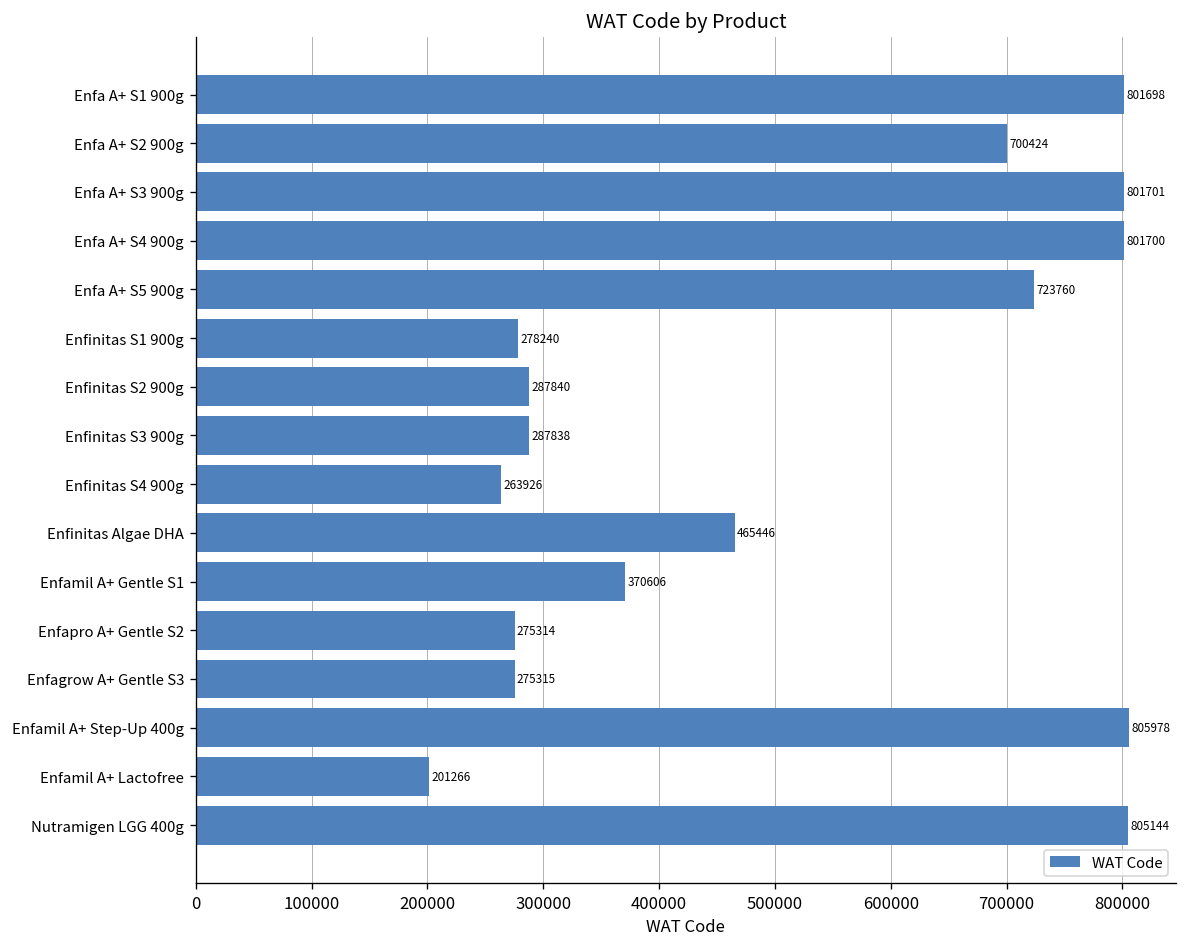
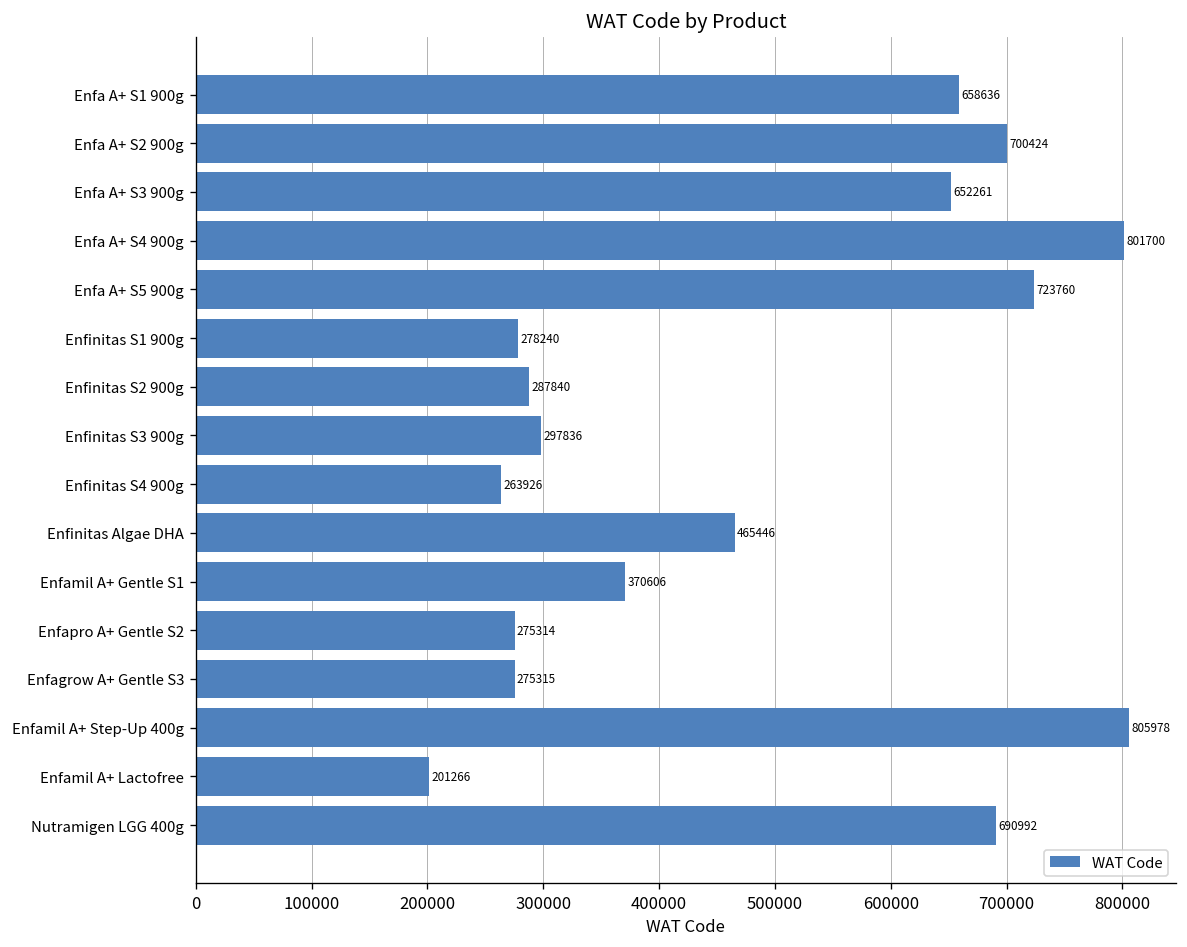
  {
-   "Enfa A+ S1 900g": 801698,
+   "Enfa A+ S1 900g": 658636,
    "Enfa A+ S2 900g": 700424,
-   "Enfa A+ S3 900g": 801701,
+   "Enfa A+ S3 900g": 652261,
    "Enfa A+ S4 900g": 801700,
    "Enfa A+ S5 900g": 723760,
    "Enfinitas S1 900g": 278240,
    "Enfinitas S2 900g": 287840,
-   "Enfinitas S3 900g": 287838,
+   "Enfinitas S3 900g": 297836,
    "Enfinitas S4 900g": 263926,
    "Enfinitas Algae DHA": 465446,
    "Enfamil A+ Gentle S1": 370606,
    "Enfapro A+ Gentle S2": 275314,
    "Enfagrow A+ Gentle S3": 275315,
    "Enfamil A+ Step-Up 400g": 805978,
    "Enfamil A+ Lactofree": 201266,
-   "Nutramigen LGG 400g": 805144
+   "Nutramigen LGG 400g": 690992
  }
